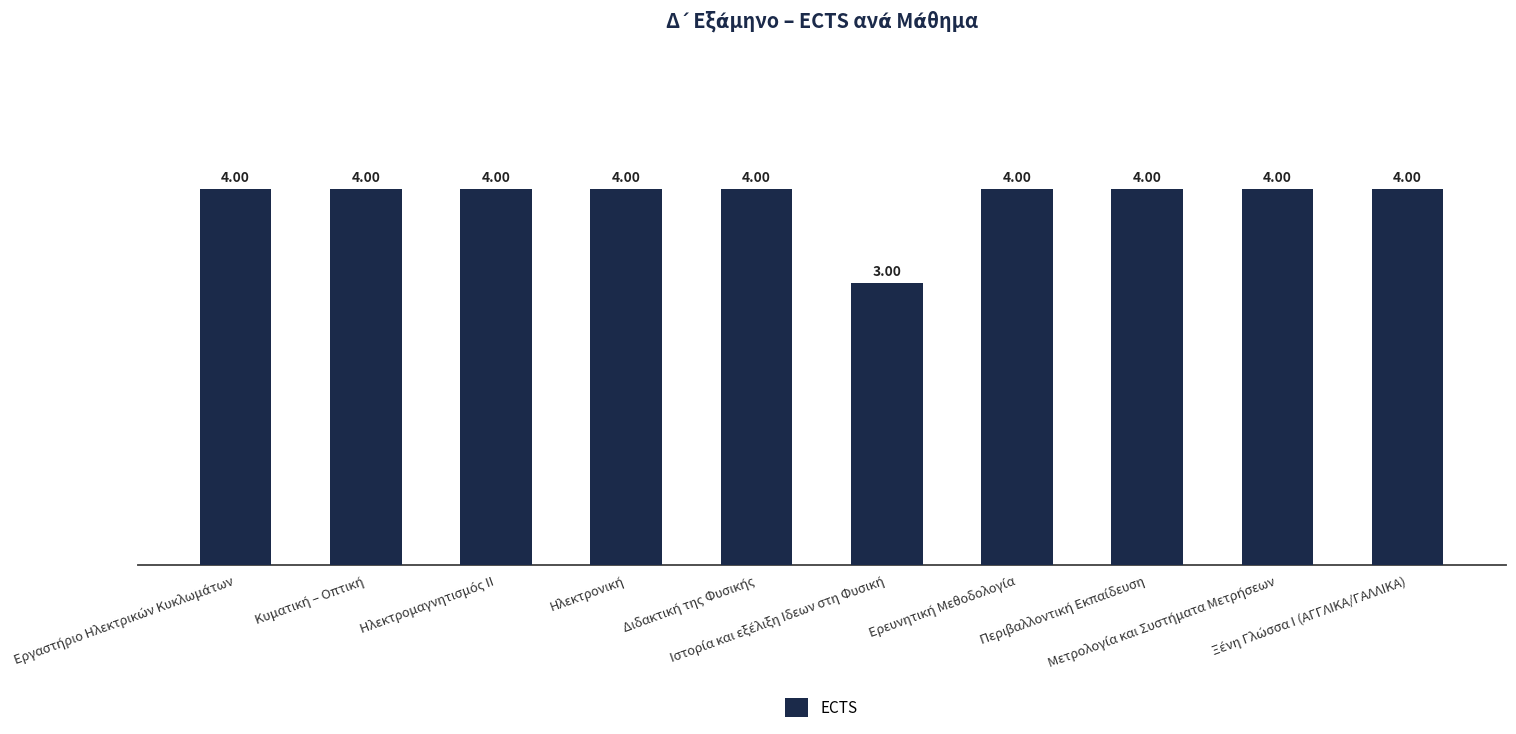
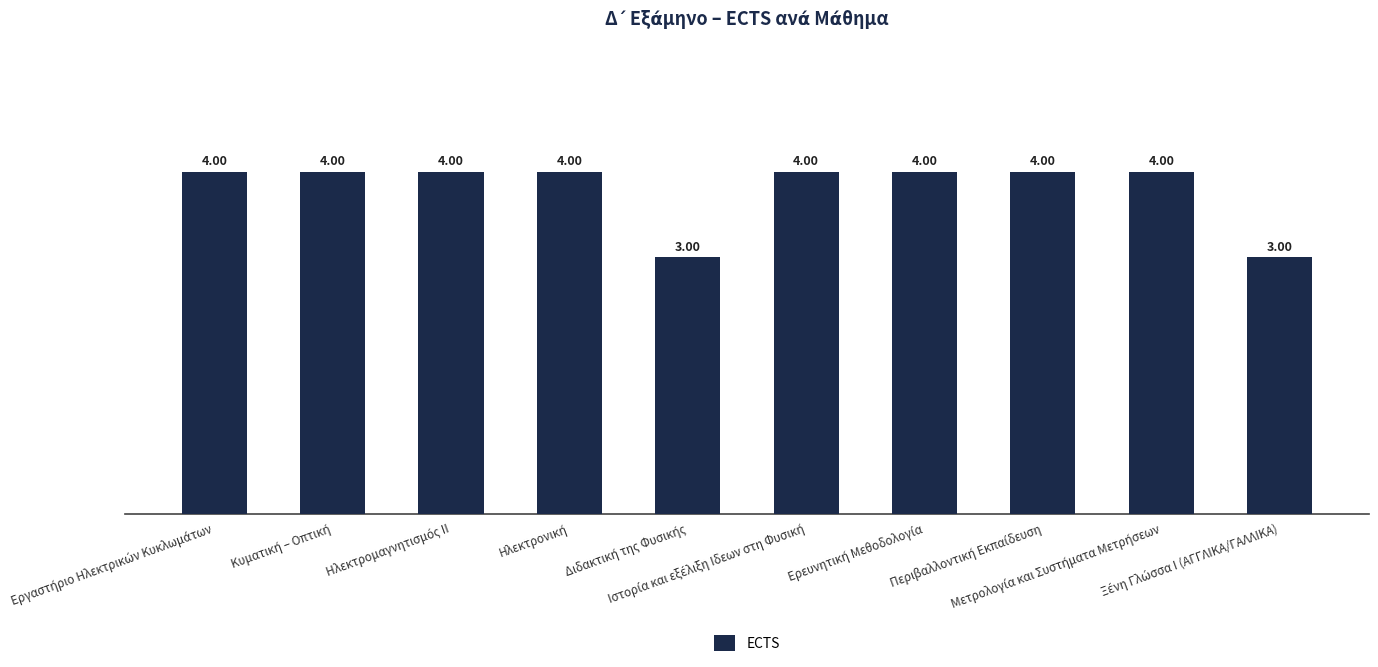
  {
    "Εργαστήριο Ηλεκτρικών Κυκλωμάτων": 4.00,
    "Κυματική – Οπτική": 4.00,
    "Ηλεκτρομαγνητισμός ΙΙ": 4.00,
    "Ηλεκτρονική": 4.00,
-   "Διδακτική της Φυσικής": 4.00,
-   "Ιστορία και εξέλιξη Ιδεων στη Φυσική": 3.00,
+   "Διδακτική της Φυσικής": 3.00,
+   "Ιστορία και εξέλιξη Ιδεων στη Φυσική": 4.00,
    "Ερευνητική Μεθοδολογία": 4.00,
    "Περιβαλλοντική Εκπαίδευση": 4.00,
    "Μετρολογία και Συστήματα Μετρήσεων": 4.00,
-   "Ξένη Γλώσσα Ι (ΑΓΓΛΙΚΑ/ΓΑΛΛΙΚΑ)": 4.00
+   "Ξένη Γλώσσα Ι (ΑΓΓΛΙΚΑ/ΓΑΛΛΙΚΑ)": 3.00
  }
